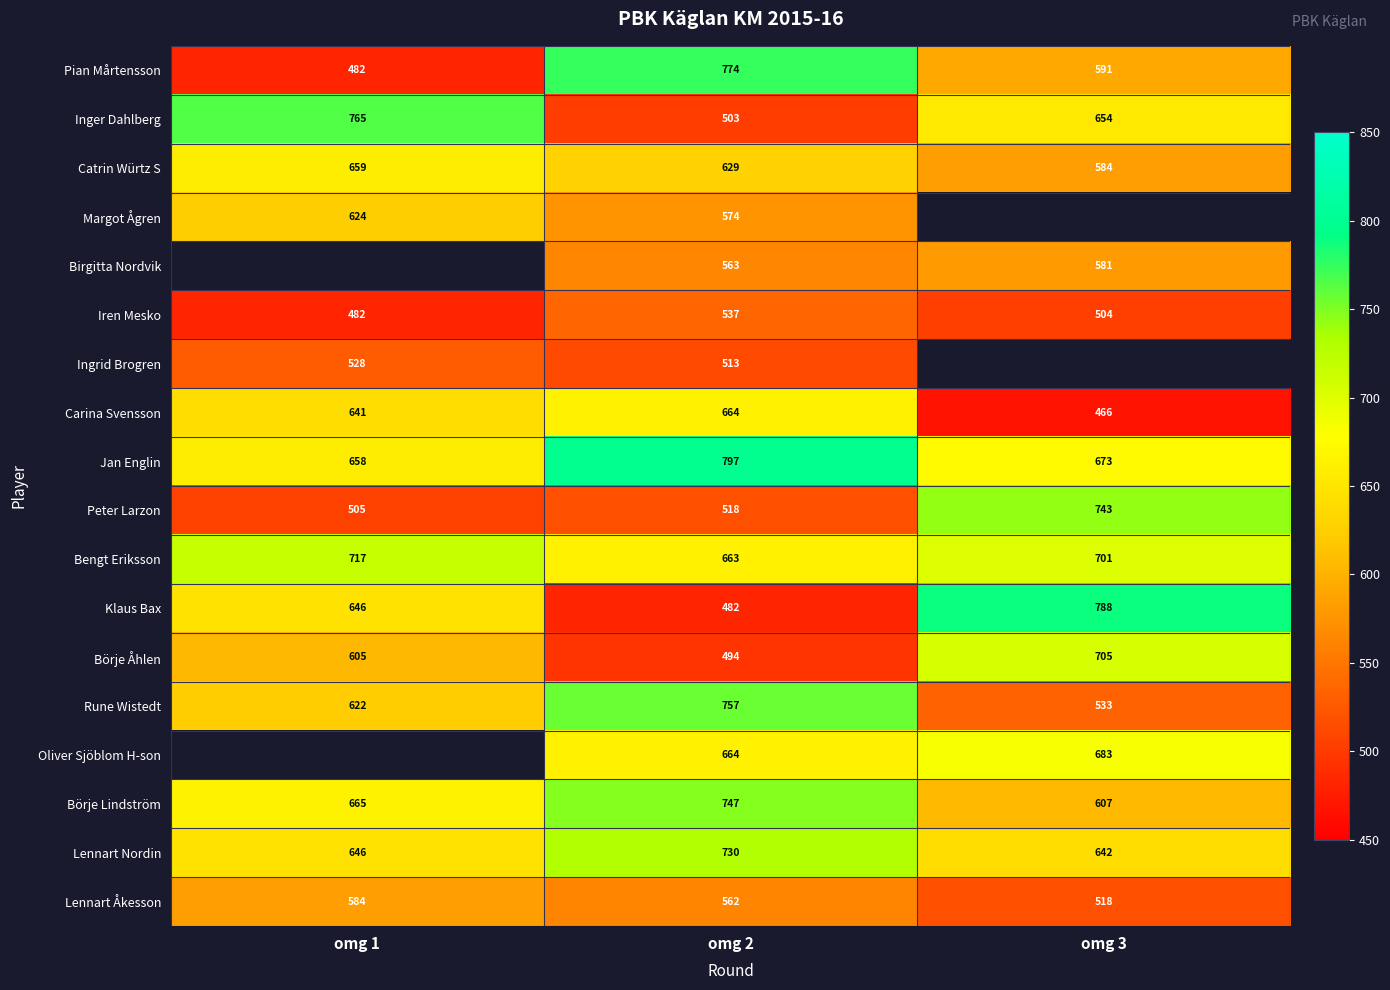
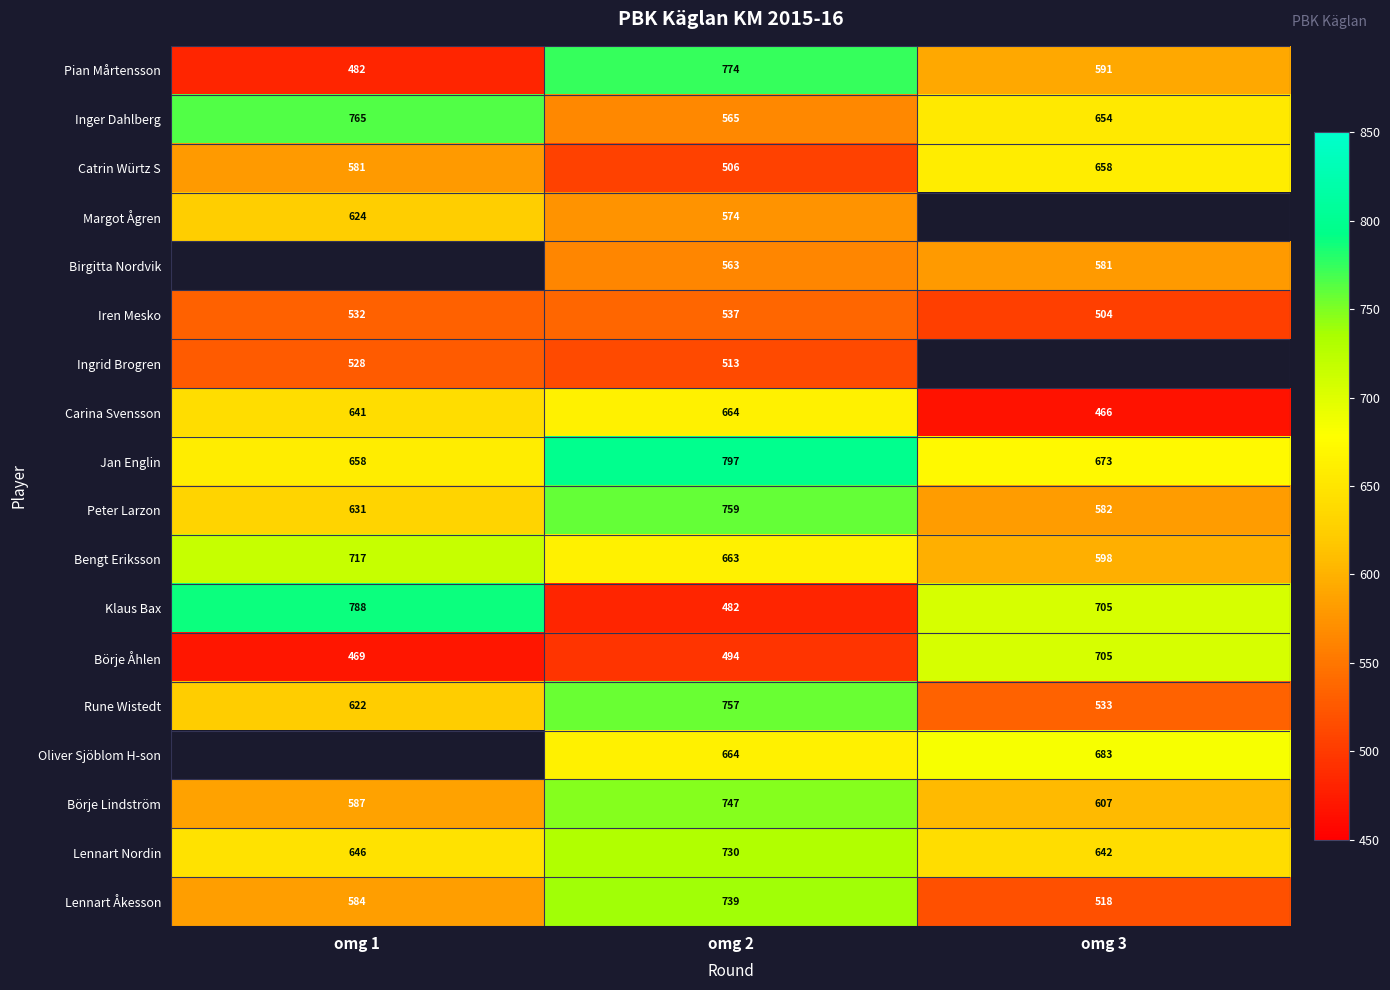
  {
    "Pian Mårtensson": {
      "omg 1": 482,
      "omg 2": 774,
      "omg 3": 591
    },
    "Inger Dahlberg": {
      "omg 1": 765,
-     "omg 2": 503,
+     "omg 2": 565,
      "omg 3": 654
    },
    "Catrin Würtz S": {
-     "omg 1": 659,
-     "omg 2": 629,
-     "omg 3": 584
+     "omg 1": 581,
+     "omg 2": 506,
+     "omg 3": 658
    },
    "Margot Ågren": {
      "omg 1": 624,
      "omg 2": 574
    },
    "Birgitta Nordvik": {
      "omg 2": 563,
      "omg 3": 581
    },
    "Iren Mesko": {
-     "omg 1": 482,
+     "omg 1": 532,
      "omg 2": 537,
      "omg 3": 504
    },
    "Ingrid Brogren": {
      "omg 1": 528,
      "omg 2": 513
    },
    "Carina Svensson": {
      "omg 1": 641,
      "omg 2": 664,
      "omg 3": 466
    },
    "Jan Englin": {
      "omg 1": 658,
      "omg 2": 797,
      "omg 3": 673
    },
    "Peter Larzon": {
-     "omg 1": 505,
-     "omg 2": 518,
-     "omg 3": 743
+     "omg 1": 631,
+     "omg 2": 759,
+     "omg 3": 582
    },
    "Bengt Eriksson": {
      "omg 1": 717,
      "omg 2": 663,
-     "omg 3": 701
+     "omg 3": 598
    },
    "Klaus Bax": {
-     "omg 1": 646,
+     "omg 1": 788,
      "omg 2": 482,
-     "omg 3": 788
+     "omg 3": 705
    },
    "Börje Åhlen": {
-     "omg 1": 605,
+     "omg 1": 469,
      "omg 2": 494,
      "omg 3": 705
    },
    "Rune Wistedt": {
      "omg 1": 622,
      "omg 2": 757,
      "omg 3": 533
    },
    "Oliver Sjöblom H-son": {
      "omg 2": 664,
      "omg 3": 683
    },
    "Börje Lindström": {
-     "omg 1": 665,
+     "omg 1": 587,
      "omg 2": 747,
      "omg 3": 607
    },
    "Lennart Nordin": {
      "omg 1": 646,
      "omg 2": 730,
      "omg 3": 642
    },
    "Lennart Åkesson": {
      "omg 1": 584,
-     "omg 2": 562,
+     "omg 2": 739,
      "omg 3": 518
    }
  }
